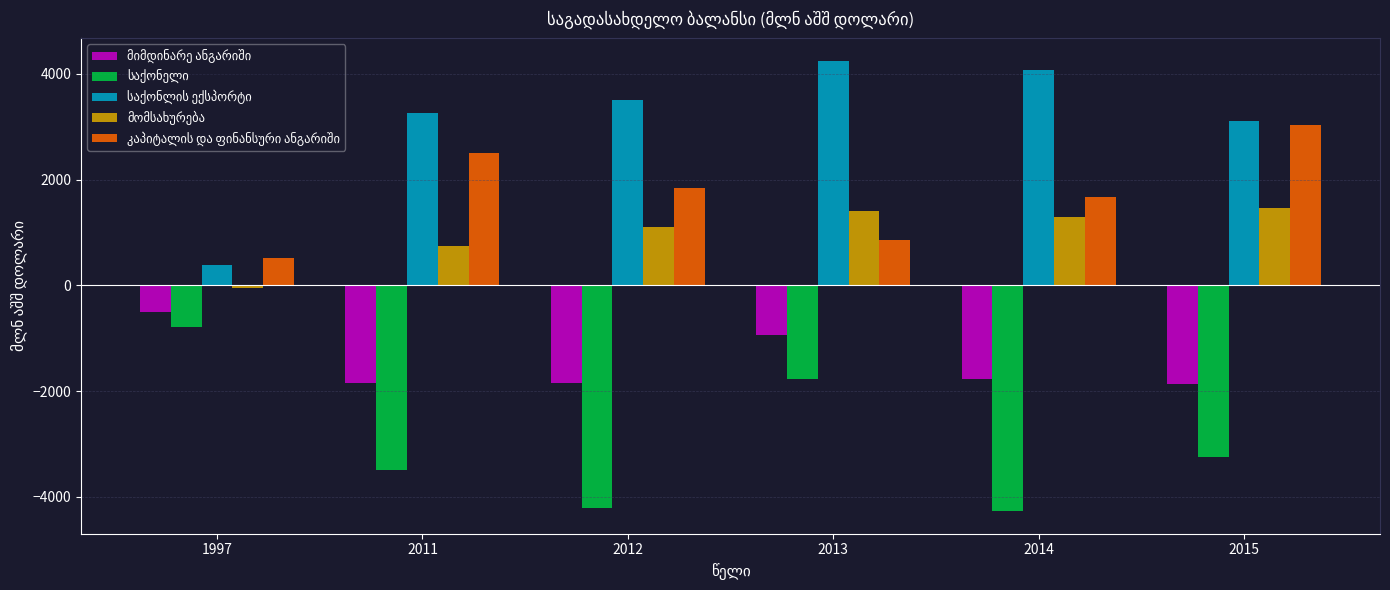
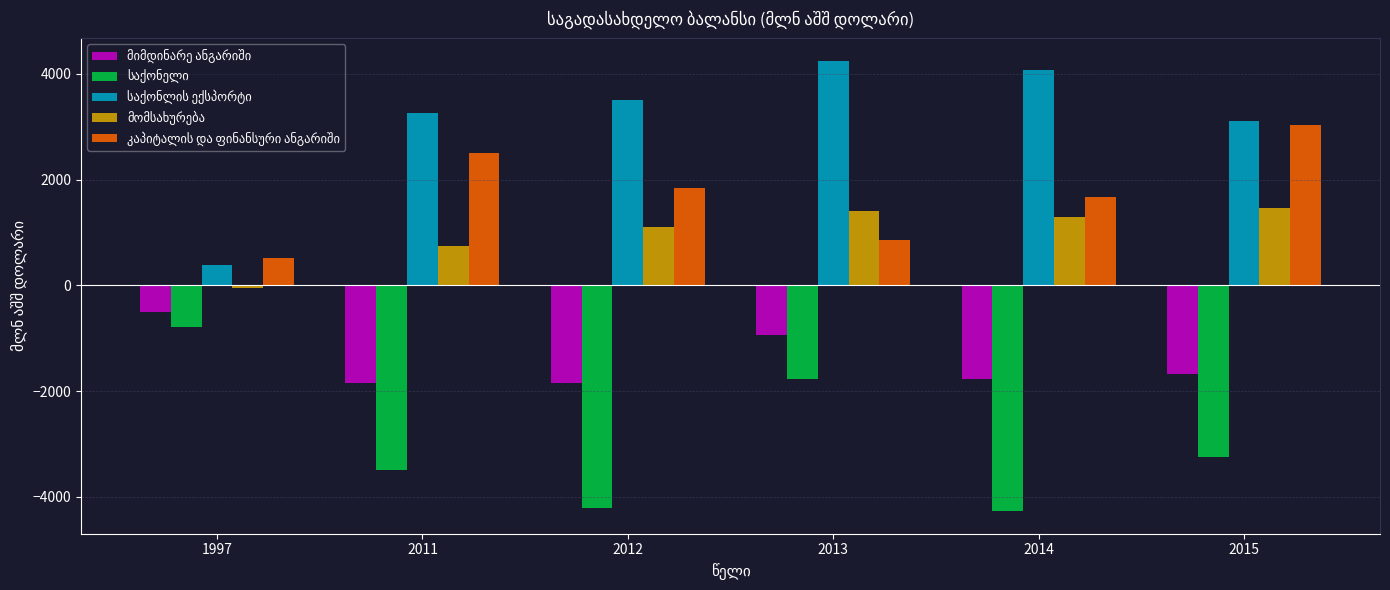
  {
    "მიმდინარე ანგარიში": {
      "1997": -500,
      "2011": -1800,
      "2012": -1900,
      "2013": -900,
      "2014": -1800,
-     "2015": -1900
+     "2015": -1700
    },
    "საქონელი": {
      "1997": -800,
      "2011": -3500,
      "2012": -4200,
      "2013": -1800,
      "2014": -4300,
      "2015": -3200
    },
    "საქონლის ექსპორტი": {
      "1997": 400,
      "2011": 3300,
      "2012": 3500,
      "2013": 4200,
      "2014": 4100,
      "2015": 3100
    },
    "მომსახურება": {
      "1997": -100,
      "2011": 700,
      "2012": 1100,
      "2013": 1400,
      "2014": 1300,
      "2015": 1500
    },
    "კაპიტალის და ფინანსური ანგარიში": {
      "1997": 500,
      "2011": 2500,
      "2012": 1800,
      "2013": 900,
      "2014": 1700,
      "2015": 3000
    }
  }
